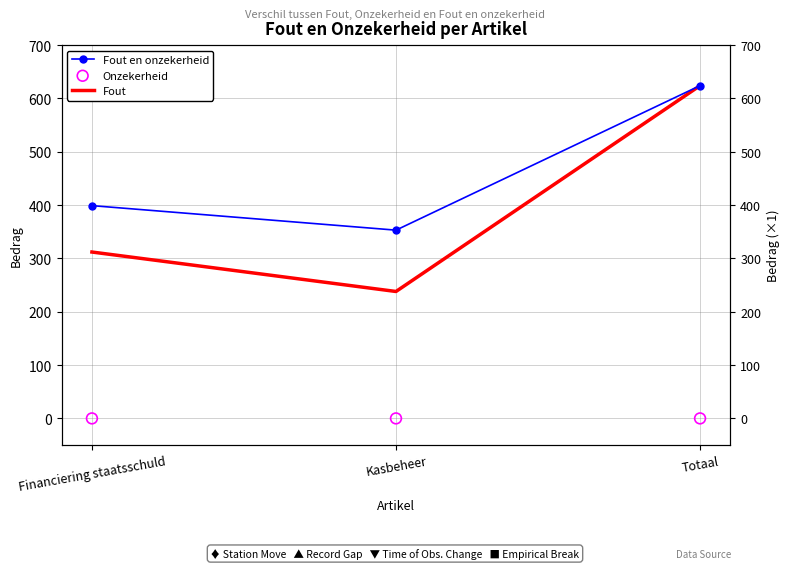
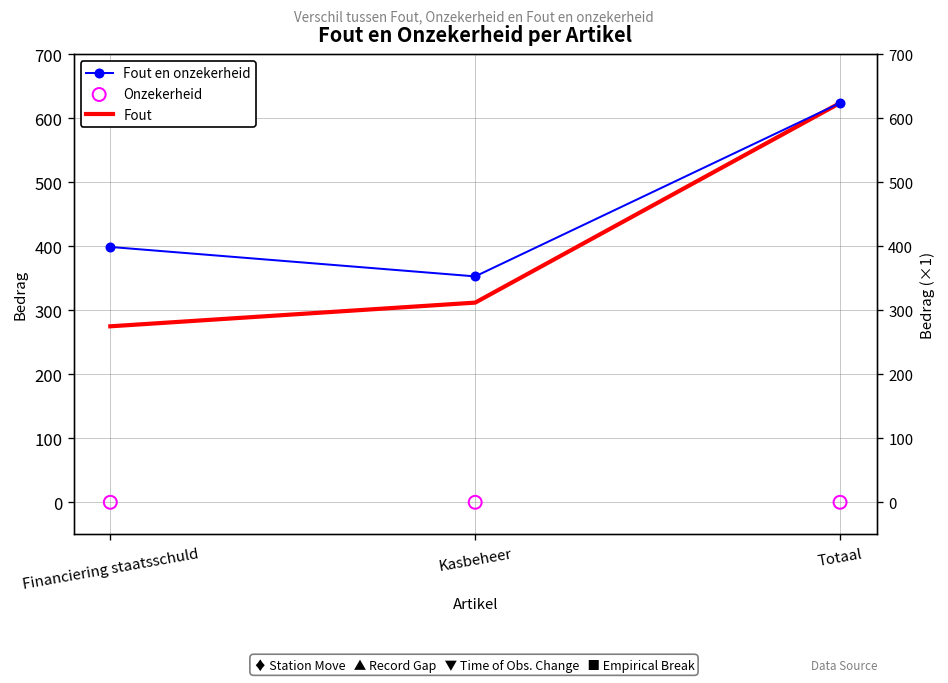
  {
    "Fout en onzekerheid": {
      "Financiering staatsschuld": 400,
      "Kasbeheer": 350
    },
    "Fout": {
-     "Financiering staatsschuld": 310,
-     "Kasbeheer": 240
+     "Financiering staatsschuld": 280,
+     "Kasbeheer": 310
    }
  }
